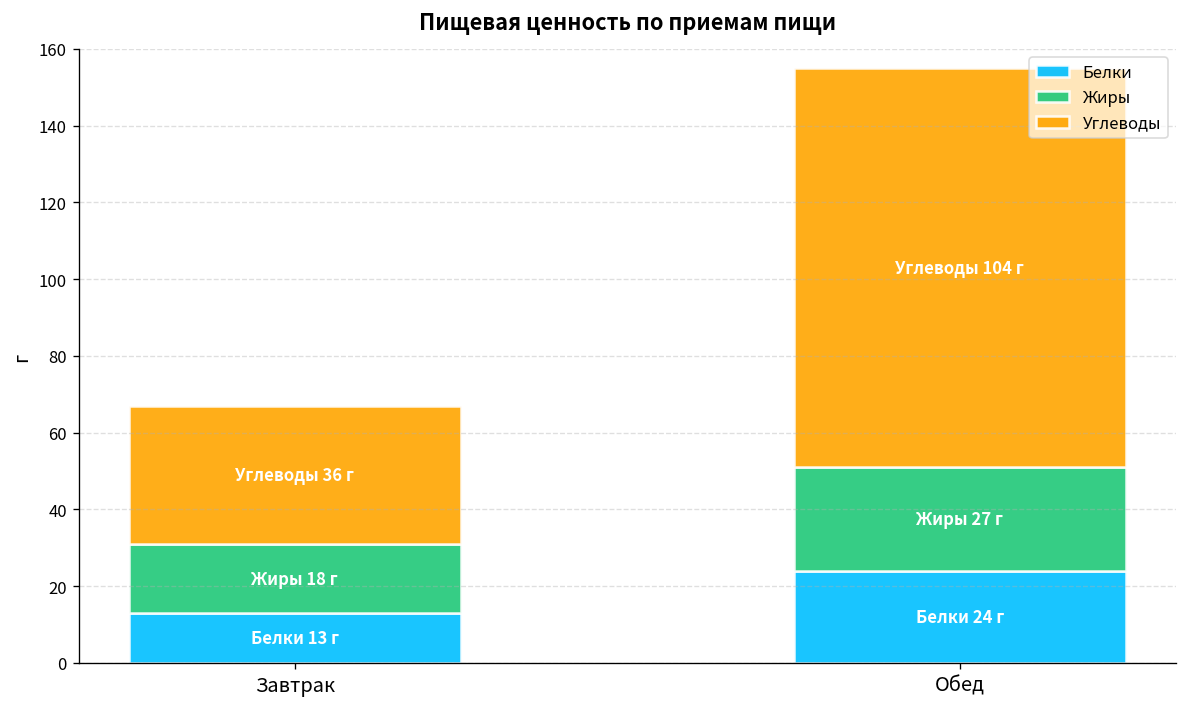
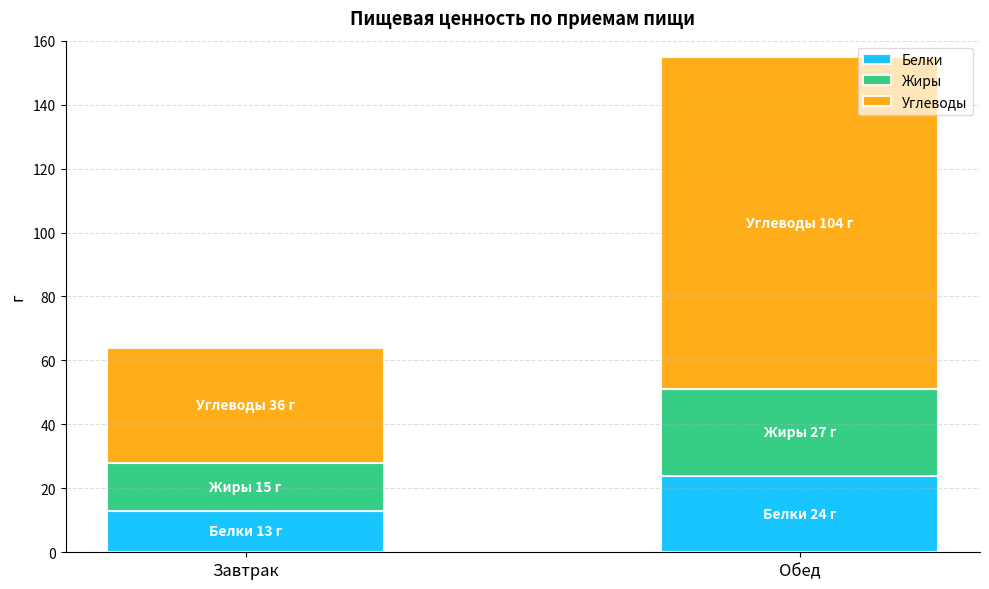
  {
    "Белки": {
      "Завтрак": 13,
      "Обед": 24
    },
    "Жиры": {
-     "Завтрак": 18,
+     "Завтрак": 15,
      "Обед": 27
    },
    "Углеводы": {
      "Завтрак": 36,
      "Обед": 104
    }
  }
